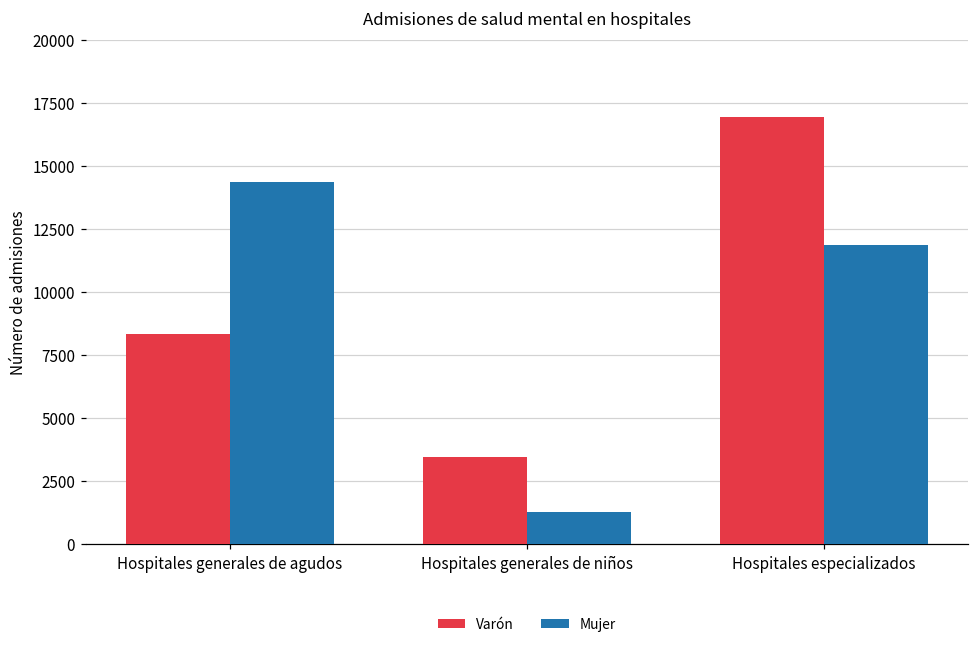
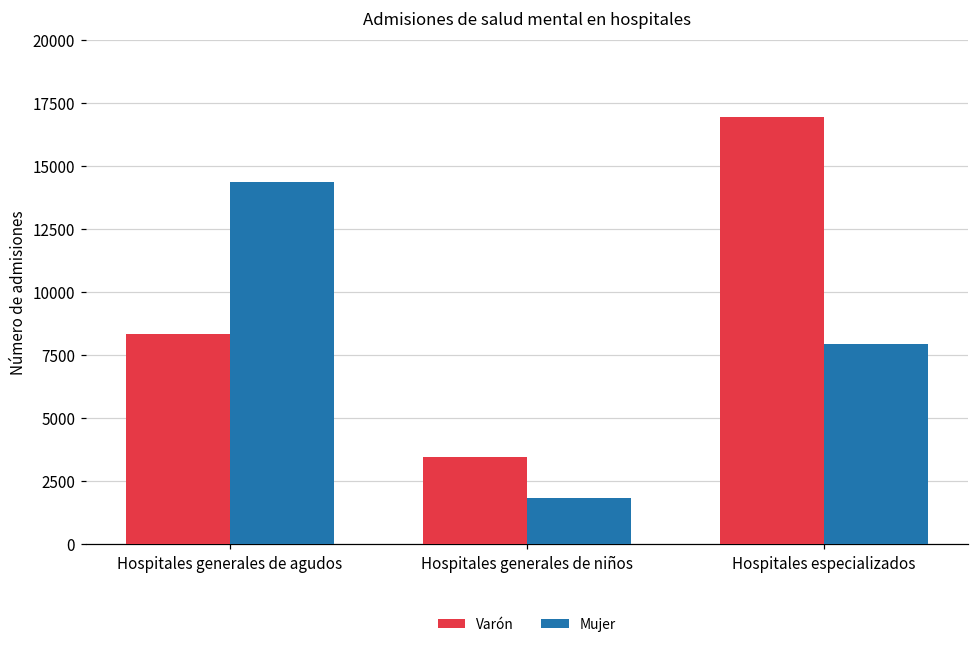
  {
    "Varón": {
      "Hospitales generales de agudos": 8400,
      "Hospitales generales de niños": 3400,
      "Hospitales especializados": 17000
    },
    "Mujer": {
      "Hospitales generales de agudos": 14400,
-     "Hospitales generales de niños": 1300,
-     "Hospitales especializados": 11900
+     "Hospitales generales de niños": 1900,
+     "Hospitales especializados": 8000
    }
  }
